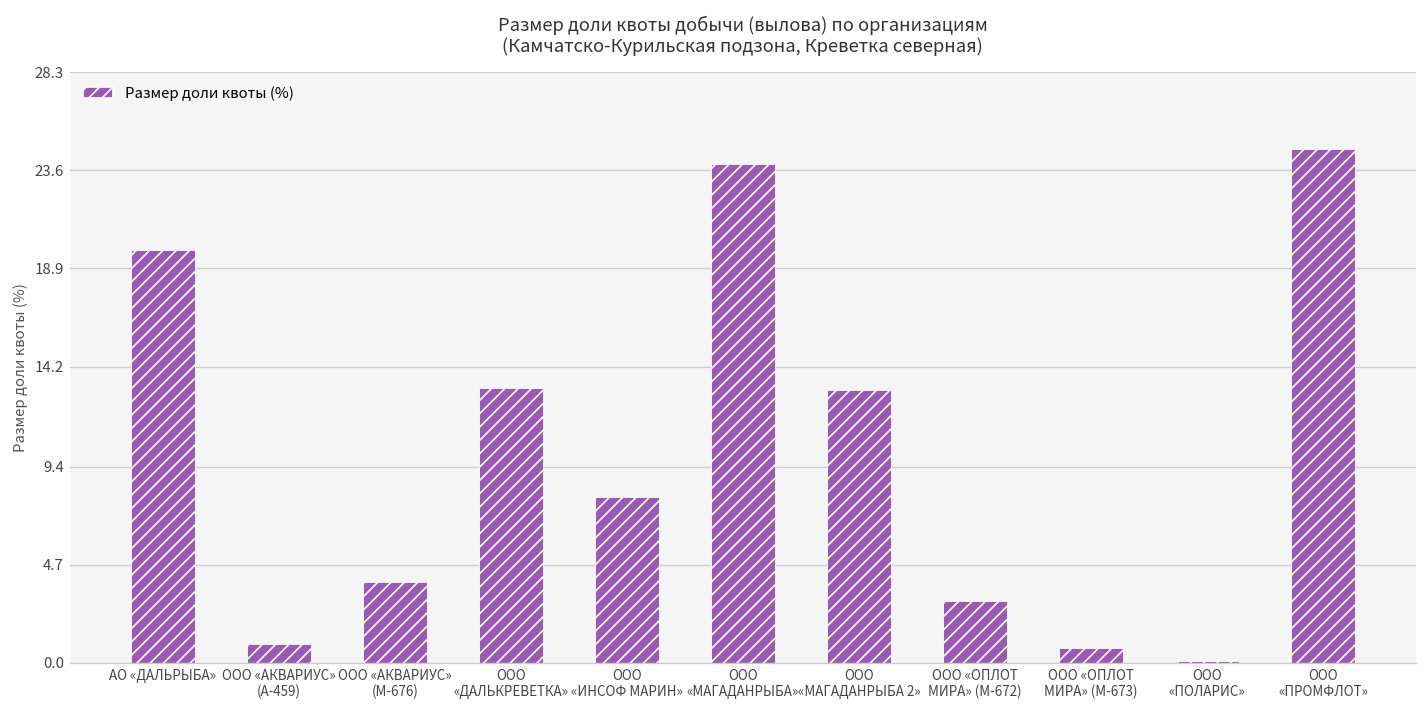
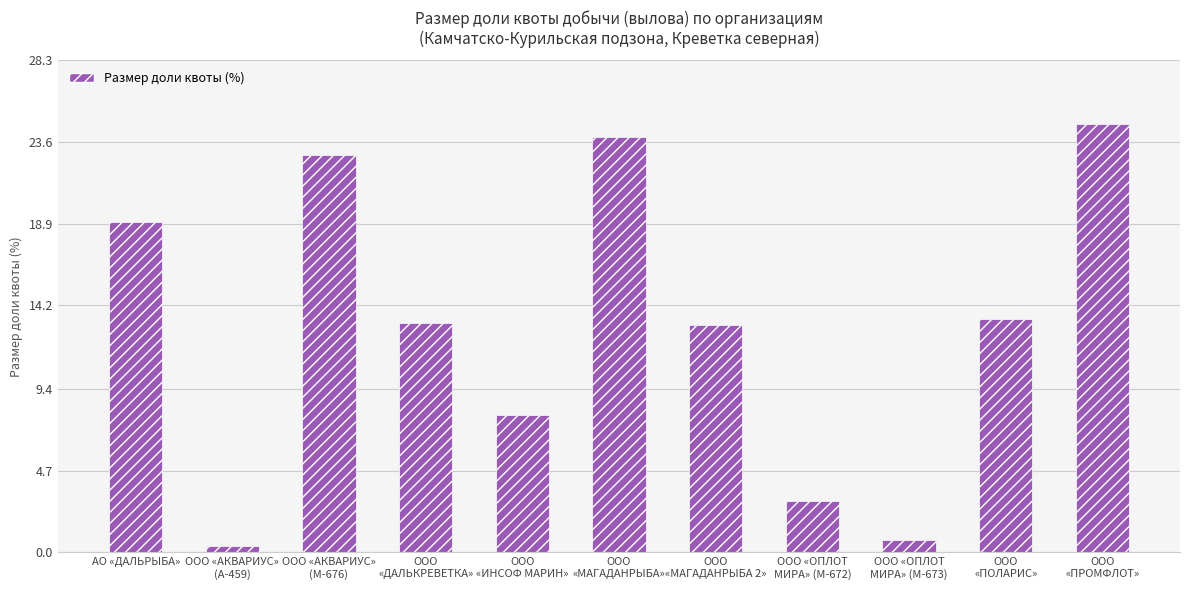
  {
-   "АО «ДАЛЬРЫБА»": 19.8,
-   "ООО «АКВАРИУС» (А-459)": 0.9,
-   "ООО «АКВАРИУС» (М-676)": 3.9,
+   "АО «ДАЛЬРЫБА»": 19.0,
+   "ООО «АКВАРИУС» (А-459)": 0.4,
+   "ООО «АКВАРИУС» (М-676)": 22.8,
    "ООО «ДАЛЬКРЕВЕТКА»": 13.2,
    "ООО «ИНСОФ МАРИН»": 7.9,
    "ООО «МАГАДАНРЫБА»": 23.9,
    "ООО «МАГАДАНРЫБА 2»": 13.1,
    "ООО «ОПЛОТ МИРА» (М-672)": 3.0,
    "ООО «ОПЛОТ МИРА» (М-673)": 0.7,
-   "ООО «ПОЛАРИС»": 0.1,
+   "ООО «ПОЛАРИС»": 13.4,
    "ООО «ПРОМФЛОТ»": 24.6
  }
